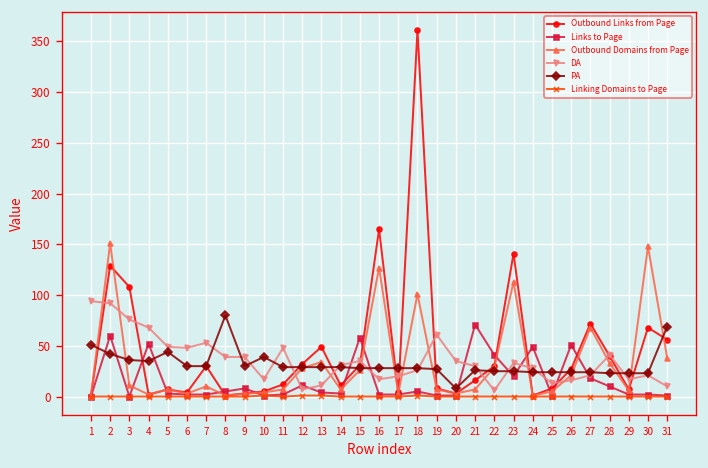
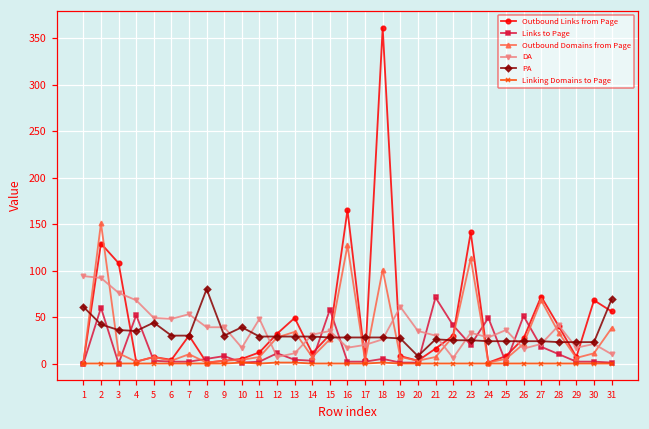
  {
    "Outbound Links from Page": {
      "2": 130,
      "3": 110,
      "11": 10,
      "13": 50,
      "14": 10,
      "16": 170,
      "18": 360,
      "21": 20,
      "23": 140,
      "26": 30,
      "27": 70,
      "30": 70,
      "31": 60
    },
    "Links to Page": {
      "2": 60,
      "4": 50,
      "5": 0,
      "8": 10,
      "9": 10,
      "12": 10,
      "14": 0,
      "15": 60,
      "18": 10,
      "21": 70,
      "22": 40,
      "23": 20,
      "24": 50,
      "26": 50,
      "28": 10
    },
    "Outbound Domains from Page": {
      "2": 150,
      "3": 10,
      "7": 10,
      "11": 10,
      "13": 30,
      "14": 10,
      "16": 130,
      "18": 100,
      "21": 10,
      "23": 110,
      "27": 70,
      "28": 30,
-     "30": 150,
+     "30": 10,
      "31": 40
    },
    "DA": {
      "1": 90,
      "2": 90,
      "3": 80,
      "4": 70,
      "5": 50,
      "6": 50,
      "7": 50,
      "8": 40,
      "9": 40,
      "10": 20,
      "11": 50,
      "12": 10,
      "13": 10,
      "15": 40,
      "16": 20,
      "17": 20,
      "19": 60,
      "20": 40,
      "21": 30,
      "22": 10,
      "23": 30,
      "24": 30,
-     "25": 10,
+     "25": 40,
      "26": 20,
      "29": 20,
      "31": 10
    },
    "PA": {
-     "1": 50,
+     "1": 60,
      "2": 40,
      "3": 40,
      "4": 40,
      "5": 40,
      "6": 30,
      "8": 80,
      "9": 30,
      "10": 40,
      "11": 30,
      "13": 30,
      "16": 30,
      "17": 30,
      "19": 30,
      "20": 10,
      "21": 30,
      "22": 30,
      "23": 30,
      "24": 20,
      "25": 20,
      "28": 20,
      "29": 20,
      "31": 70
    },
    "Linking Domains to Page": {
      "2": 0,
      "5": 0,
      "9": 0,
      "12": 0,
      "14": 0,
      "15": 0,
      "18": 0,
      "21": 0,
      "22": 0,
      "23": 0,
      "26": 0,
      "27": 0,
      "28": 0
    }
  }
